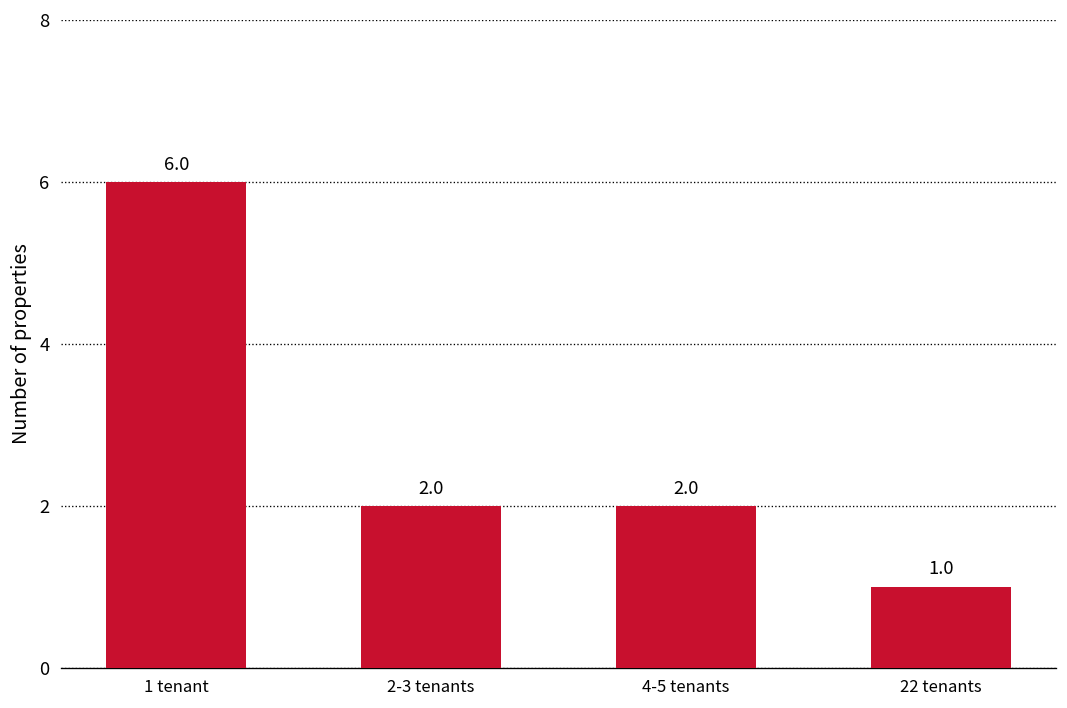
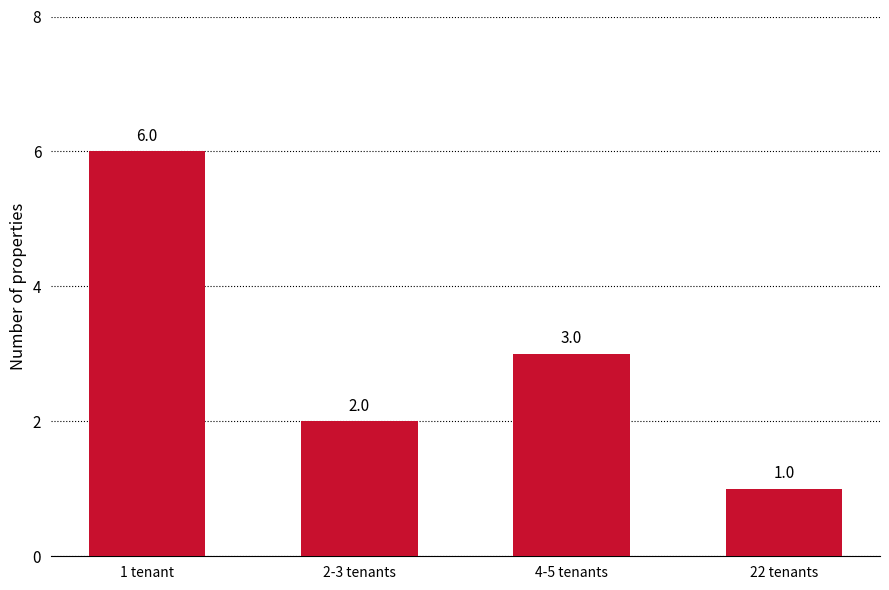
  {
    "1 tenant": 6.0,
    "2-3 tenants": 2.0,
-   "4-5 tenants": 2.0,
+   "4-5 tenants": 3.0,
    "22 tenants": 1.0
  }
